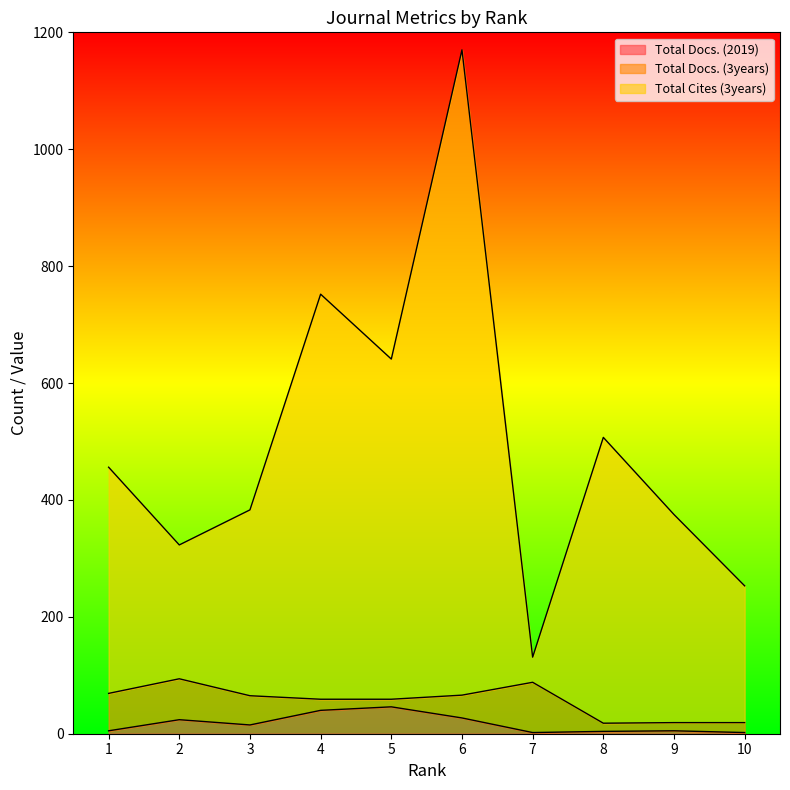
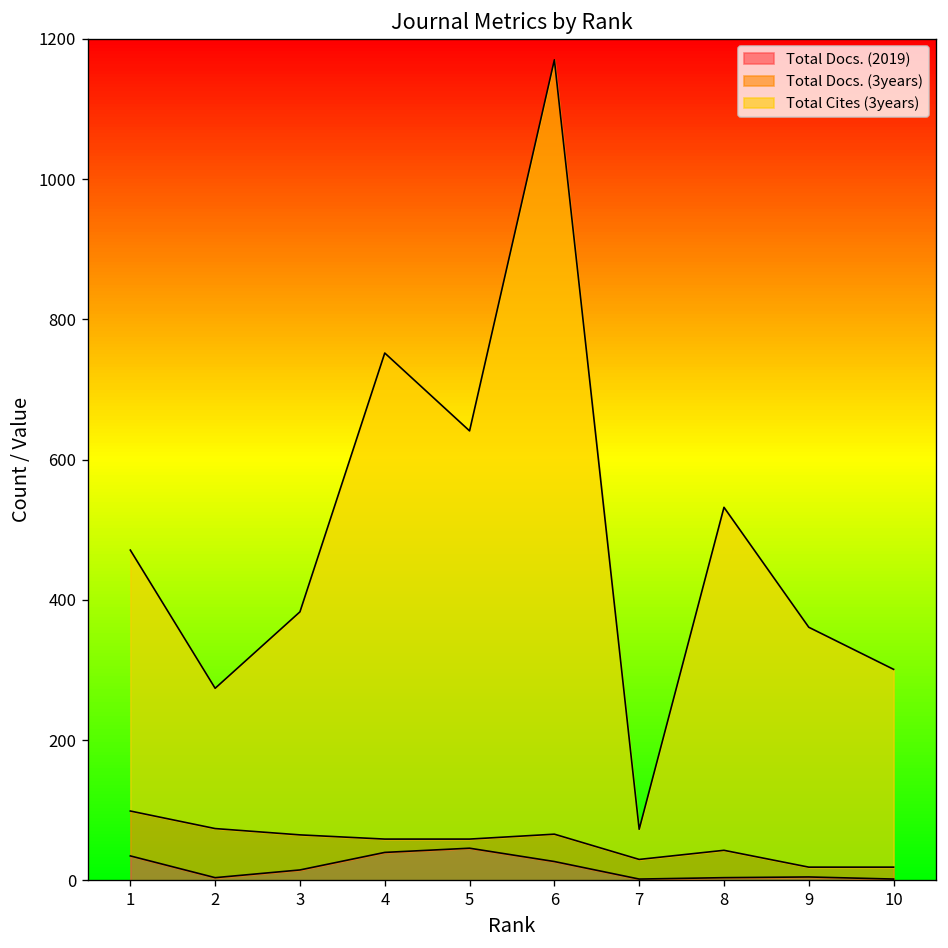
  {
    "Total Docs. (2019)": {
-     "1": 10,
-     "2": 20,
+     "1": 40,
+     "2": 0,
      "3": 20,
      "4": 40,
      "5": 50,
      "6": 30,
      "7": 0,
      "8": 0,
      "9": 10,
      "10": 0
    },
    "Total Docs. (3years)": {
      "1": 60,
      "2": 70,
      "3": 50,
      "4": 20,
      "5": 10,
      "6": 40,
-     "7": 90,
-     "8": 10,
+     "7": 30,
+     "8": 40,
      "9": 10,
      "10": 20
    },
    "Total Cites (3years)": {
-     "1": 390,
-     "2": 230,
+     "1": 370,
+     "2": 200,
      "3": 320,
      "4": 690,
      "5": 580,
      "6": 1100,
      "7": 40,
      "8": 490,
-     "9": 360,
-     "10": 230
+     "9": 340,
+     "10": 280
    }
  }
